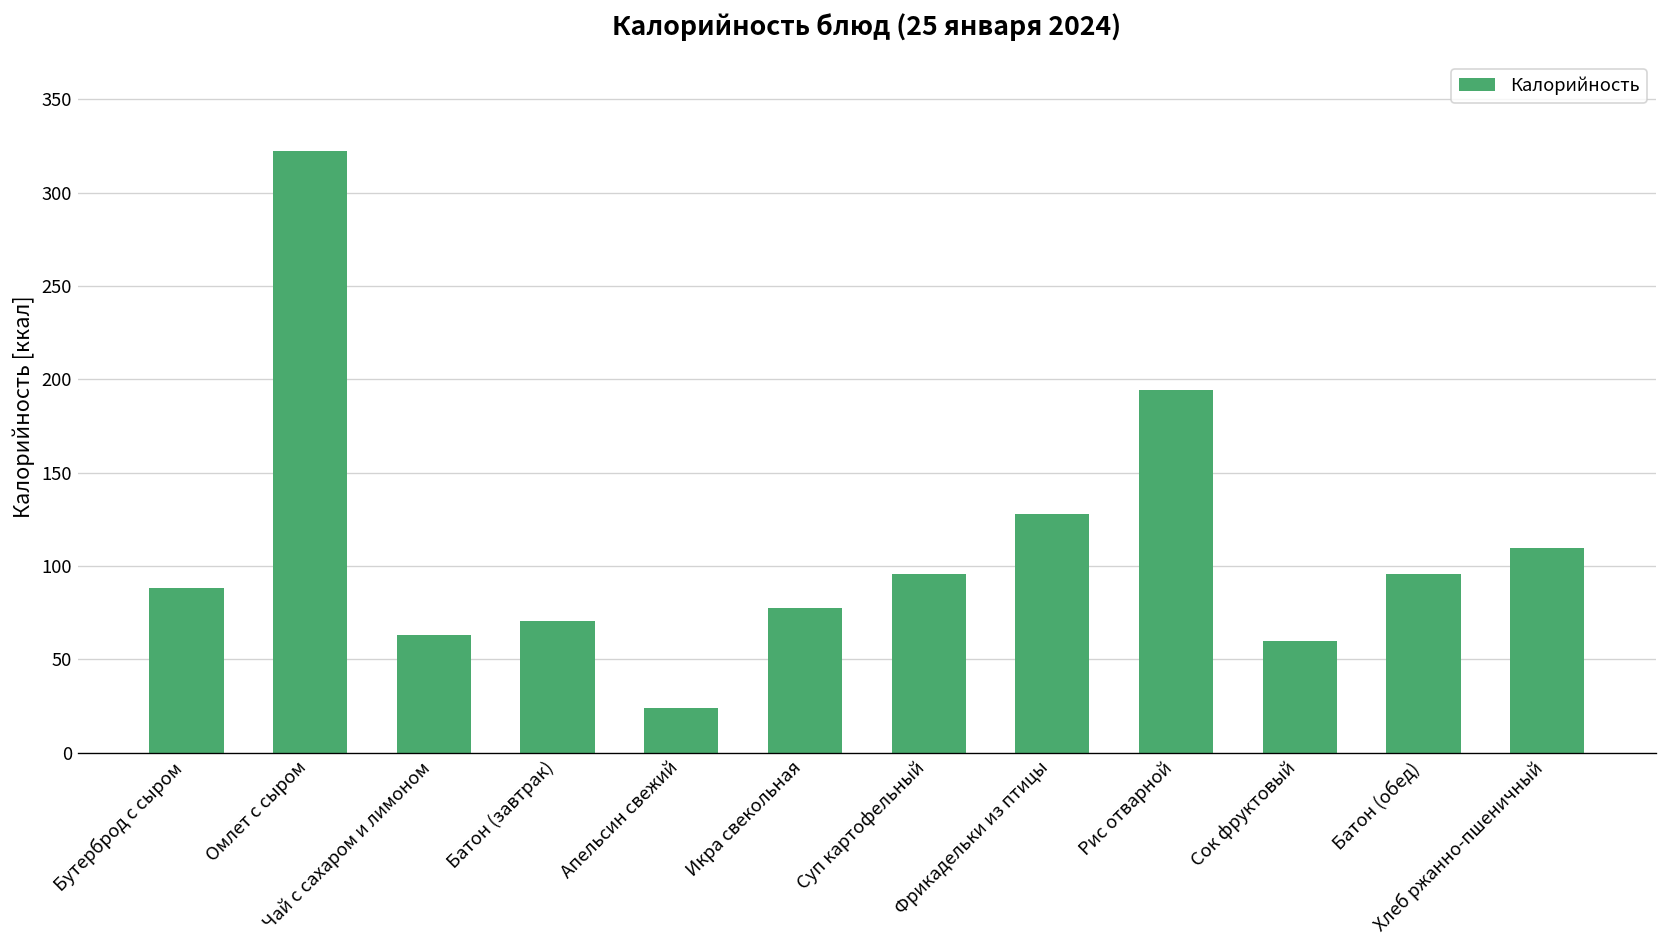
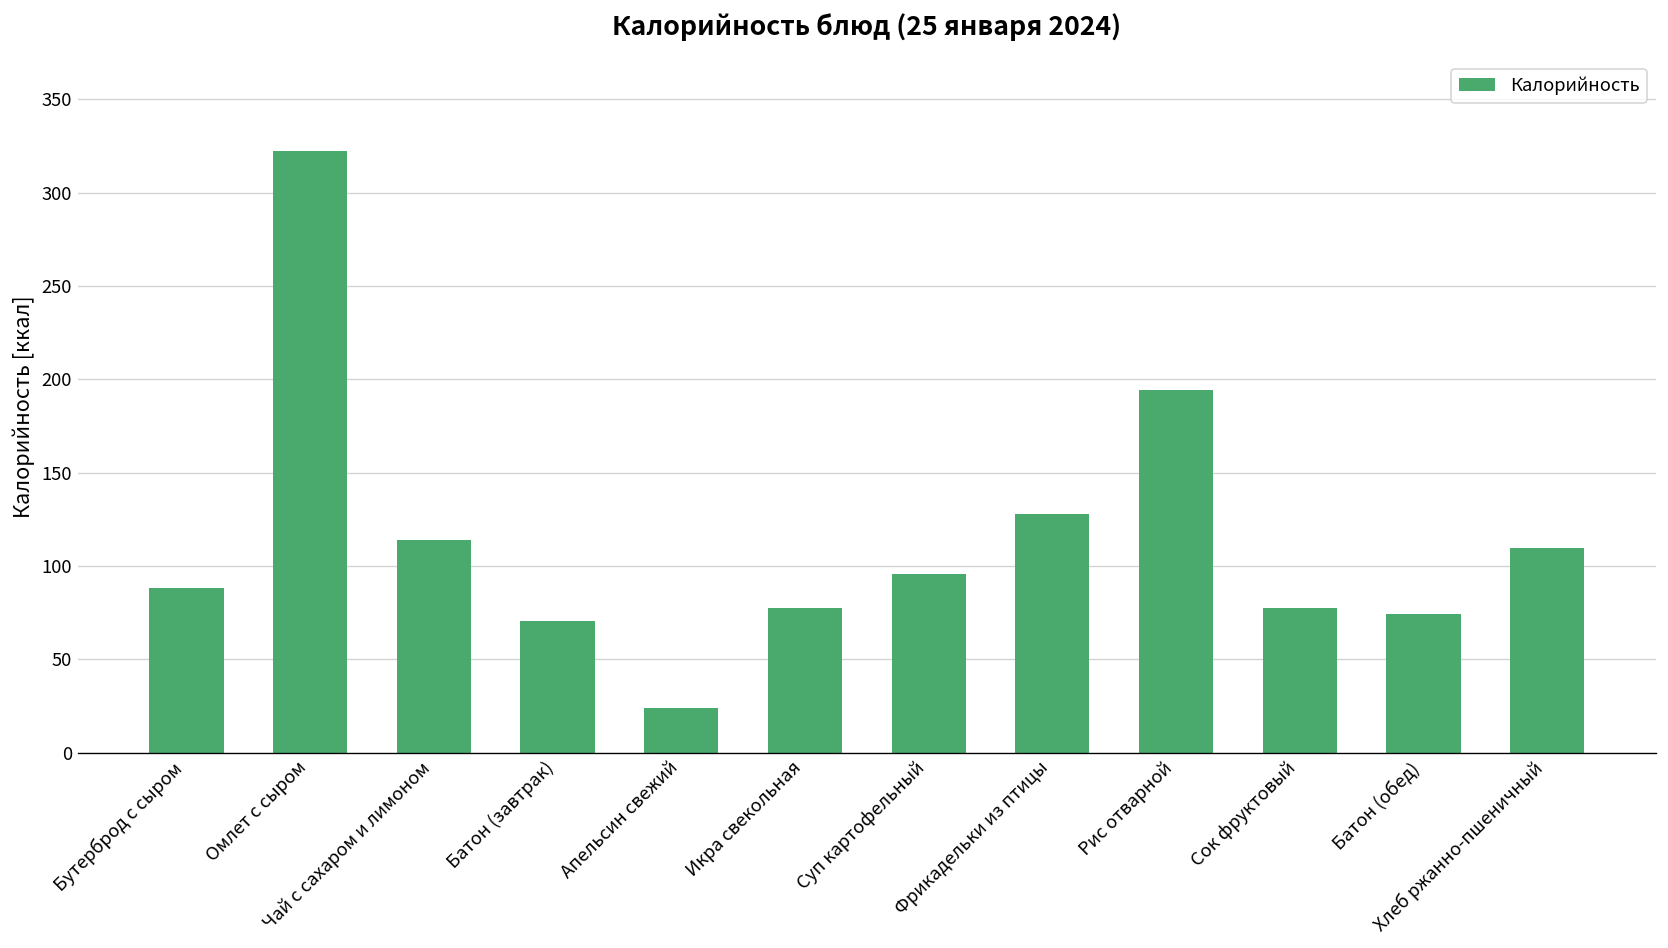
  {
    "Бутерброд с сыром": 88,
    "Омлет с сыром": 322,
-   "Чай с сахаром и лимоном": 63,
+   "Чай с сахаром и лимоном": 114,
    "Батон (завтрак)": 70,
    "Апельсин свежий": 24,
    "Икра свекольная": 78,
    "Суп картофельный": 96,
    "Фрикадельки из птицы": 128,
    "Рис отварной": 194,
-   "Сок фруктовый": 60,
-   "Батон (обед)": 96,
+   "Сок фруктовый": 78,
+   "Батон (обед)": 74,
    "Хлеб ржанно-пшеничный": 110
  }
